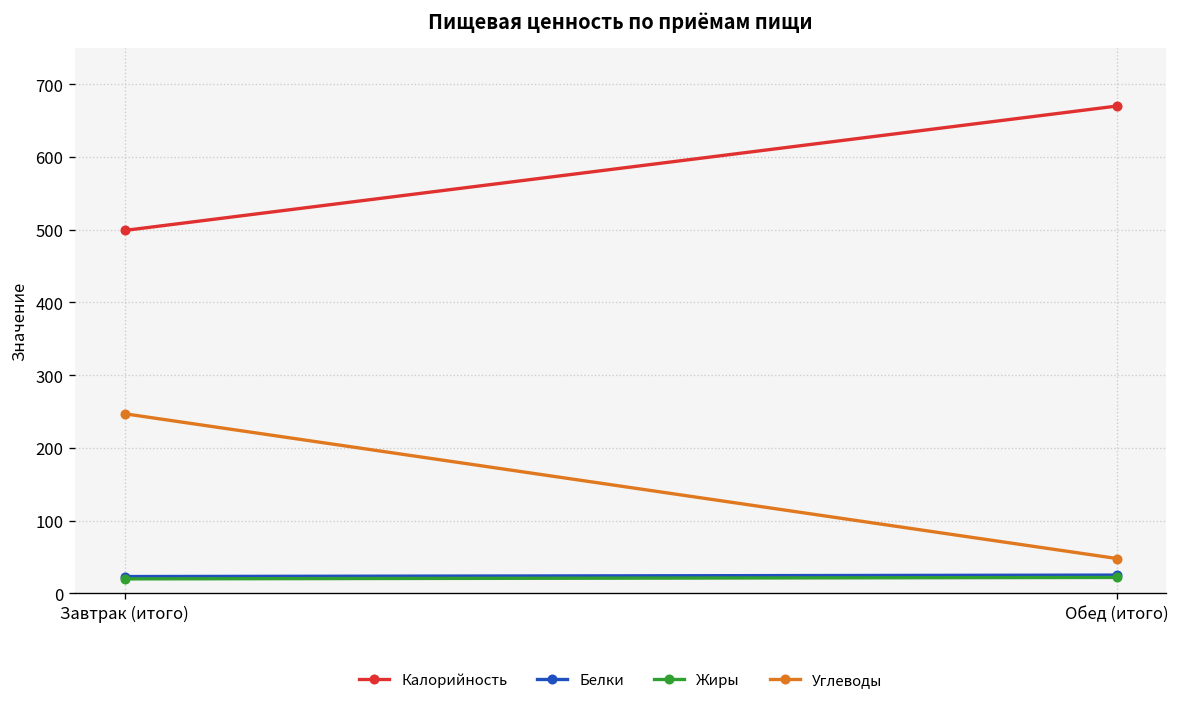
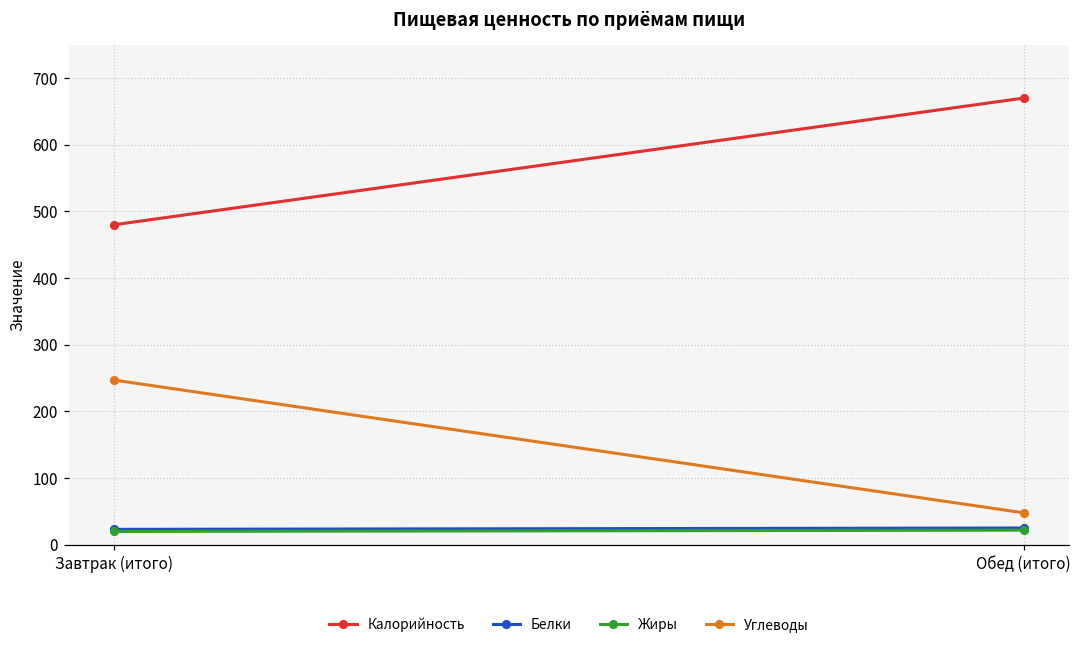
  {
    "Калорийность": {
-     "Завтрак (итого)": 500,
+     "Завтрак (итого)": 480,
      "Обед (итого)": 670
    },
    "Углеводы": {
      "Завтрак (итого)": 250,
      "Обед (итого)": 50
    }
  }
